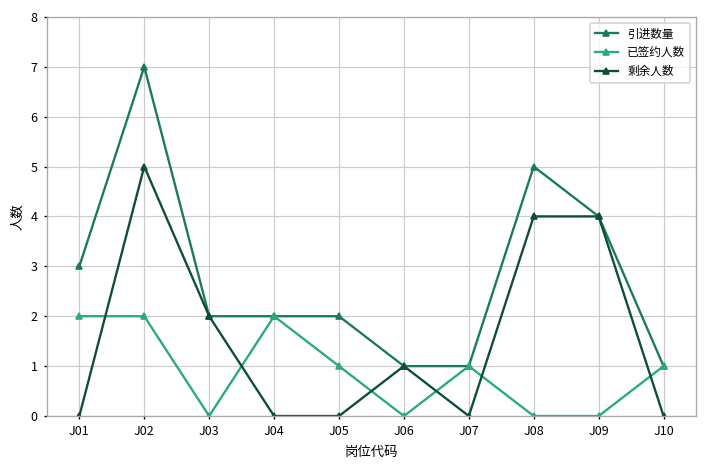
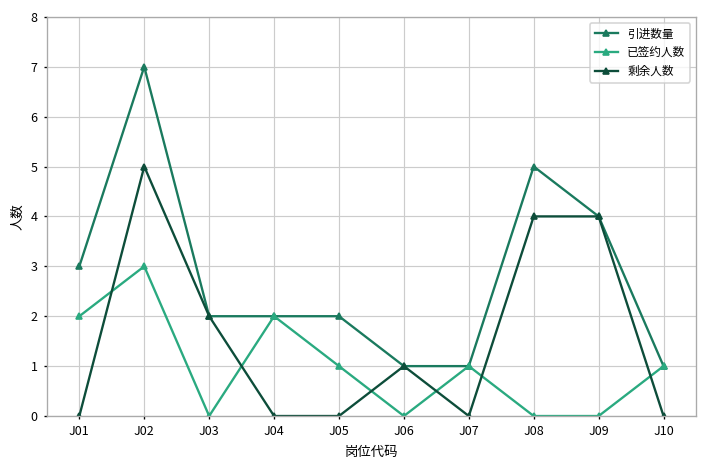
  {
    "已签约人数": {
      "J01": 2,
-     "J02": 2,
+     "J02": 3,
      "J03": 0,
      "J05": 1,
      "J06": 0,
      "J08": 0,
      "J09": 0
    }
  }
